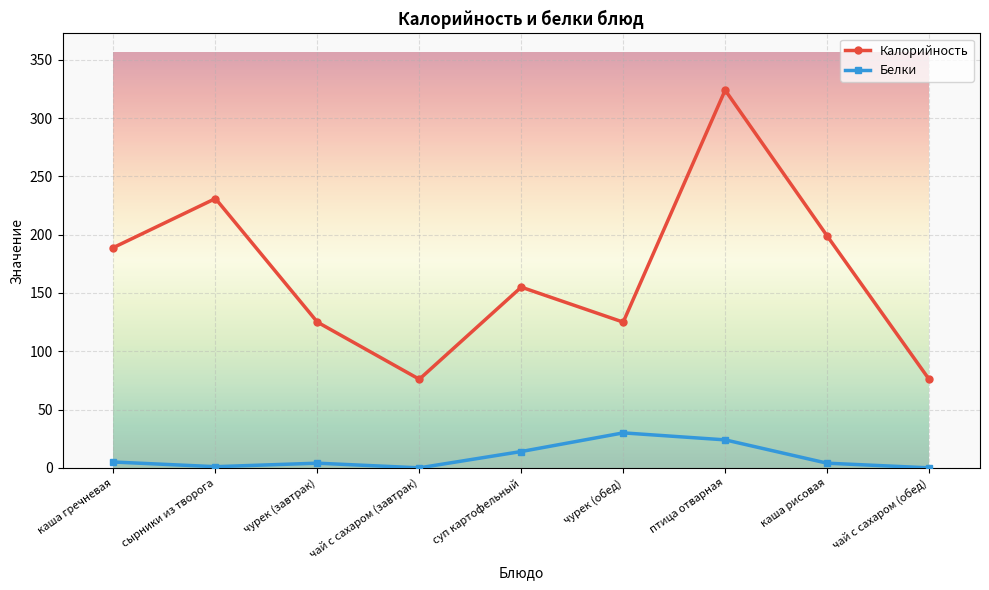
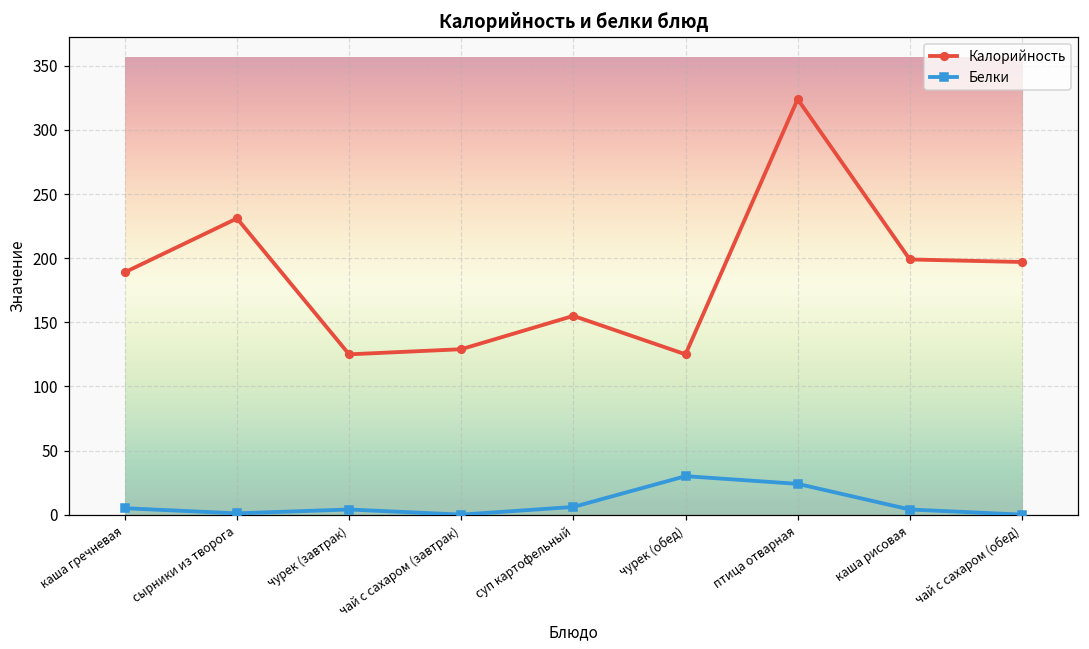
  {
    "Калорийность": {
      "каша гречневая": 189,
      "сырники из творога": 231,
      "чурек (завтрак)": 125,
-     "чай с сахаром (завтрак)": 76,
+     "чай с сахаром (завтрак)": 129,
      "суп картофельный": 155,
      "чурек (обед)": 125,
      "птица отварная": 324,
      "каша рисовая": 199,
-     "чай с сахаром (обед)": 76
+     "чай с сахаром (обед)": 197
    },
    "Белки": {
      "каша гречневая": 5,
      "сырники из творога": 1,
      "чурек (завтрак)": 4,
      "чай с сахаром (завтрак)": 0,
-     "суп картофельный": 14,
+     "суп картофельный": 6,
      "чурек (обед)": 30,
      "птица отварная": 24,
      "каша рисовая": 4,
      "чай с сахаром (обед)": 0
    }
  }
